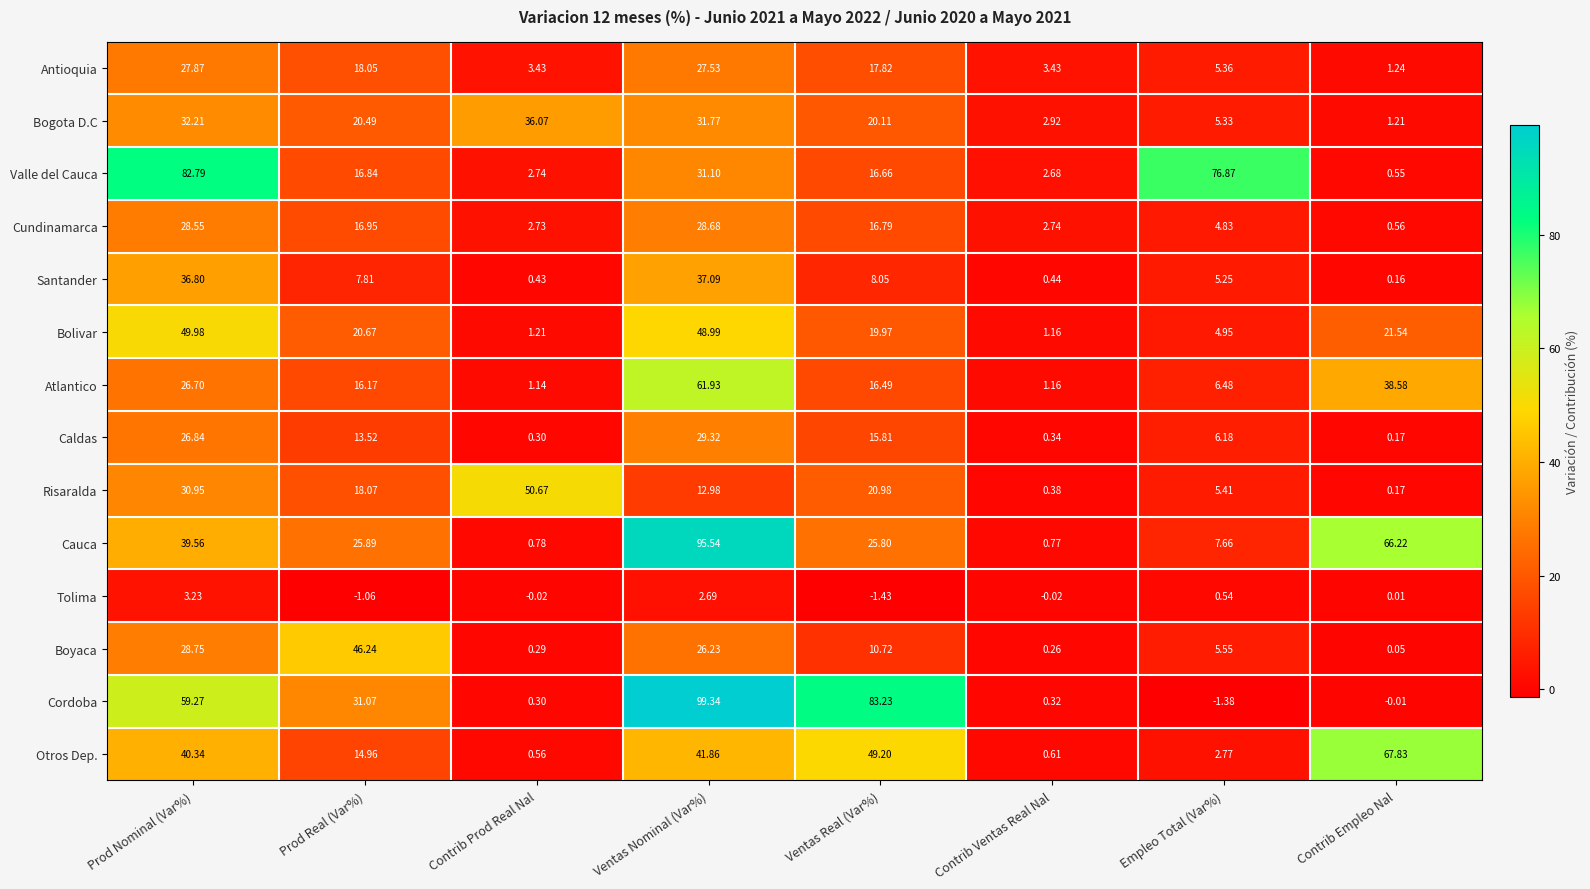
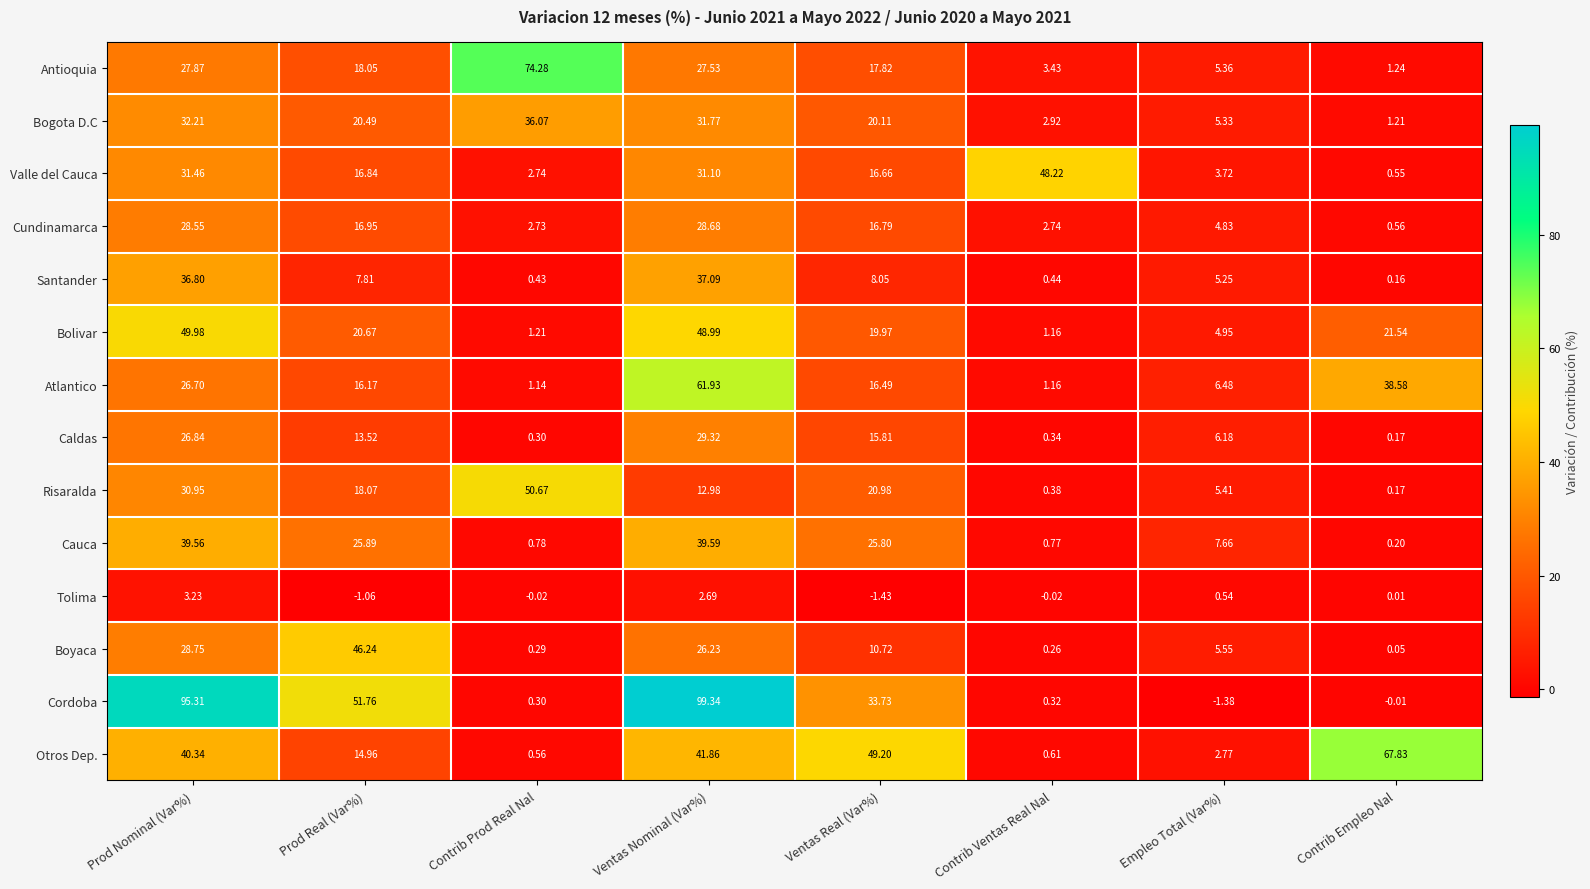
  {
    "Antioquia": {
      "Prod Nominal (Var%)": 27.87,
      "Prod Real (Var%)": 18.05,
-     "Contrib Prod Real Nal": 3.43,
+     "Contrib Prod Real Nal": 74.28,
      "Ventas Nominal (Var%)": 27.53,
      "Ventas Real (Var%)": 17.82,
      "Contrib Ventas Real Nal": 3.43,
      "Empleo Total (Var%)": 5.36,
      "Contrib Empleo Nal": 1.24
    },
    "Bogota D.C": {
      "Prod Nominal (Var%)": 32.21,
      "Prod Real (Var%)": 20.49,
      "Contrib Prod Real Nal": 36.07,
      "Ventas Nominal (Var%)": 31.77,
      "Ventas Real (Var%)": 20.11,
      "Contrib Ventas Real Nal": 2.92,
      "Empleo Total (Var%)": 5.33,
      "Contrib Empleo Nal": 1.21
    },
    "Valle del Cauca": {
-     "Prod Nominal (Var%)": 82.79,
+     "Prod Nominal (Var%)": 31.46,
      "Prod Real (Var%)": 16.84,
      "Contrib Prod Real Nal": 2.74,
      "Ventas Nominal (Var%)": 31.10,
      "Ventas Real (Var%)": 16.66,
-     "Contrib Ventas Real Nal": 2.68,
-     "Empleo Total (Var%)": 76.87,
+     "Contrib Ventas Real Nal": 48.22,
+     "Empleo Total (Var%)": 3.72,
      "Contrib Empleo Nal": 0.55
    },
    "Cundinamarca": {
      "Prod Nominal (Var%)": 28.55,
      "Prod Real (Var%)": 16.95,
      "Contrib Prod Real Nal": 2.73,
      "Ventas Nominal (Var%)": 28.68,
      "Ventas Real (Var%)": 16.79,
      "Contrib Ventas Real Nal": 2.74,
      "Empleo Total (Var%)": 4.83,
      "Contrib Empleo Nal": 0.56
    },
    "Santander": {
      "Prod Nominal (Var%)": 36.80,
      "Prod Real (Var%)": 7.81,
      "Contrib Prod Real Nal": 0.43,
      "Ventas Nominal (Var%)": 37.09,
      "Ventas Real (Var%)": 8.05,
      "Contrib Ventas Real Nal": 0.44,
      "Empleo Total (Var%)": 5.25,
      "Contrib Empleo Nal": 0.16
    },
    "Bolivar": {
      "Prod Nominal (Var%)": 49.98,
      "Prod Real (Var%)": 20.67,
      "Contrib Prod Real Nal": 1.21,
      "Ventas Nominal (Var%)": 48.99,
      "Ventas Real (Var%)": 19.97,
      "Contrib Ventas Real Nal": 1.16,
      "Empleo Total (Var%)": 4.95,
      "Contrib Empleo Nal": 21.54
    },
    "Atlantico": {
      "Prod Nominal (Var%)": 26.70,
      "Prod Real (Var%)": 16.17,
      "Contrib Prod Real Nal": 1.14,
      "Ventas Nominal (Var%)": 61.93,
      "Ventas Real (Var%)": 16.49,
      "Contrib Ventas Real Nal": 1.16,
      "Empleo Total (Var%)": 6.48,
      "Contrib Empleo Nal": 38.58
    },
    "Caldas": {
      "Prod Nominal (Var%)": 26.84,
      "Prod Real (Var%)": 13.52,
      "Contrib Prod Real Nal": 0.30,
      "Ventas Nominal (Var%)": 29.32,
      "Ventas Real (Var%)": 15.81,
      "Contrib Ventas Real Nal": 0.34,
      "Empleo Total (Var%)": 6.18,
      "Contrib Empleo Nal": 0.17
    },
    "Risaralda": {
      "Prod Nominal (Var%)": 30.95,
      "Prod Real (Var%)": 18.07,
      "Contrib Prod Real Nal": 50.67,
      "Ventas Nominal (Var%)": 12.98,
      "Ventas Real (Var%)": 20.98,
      "Contrib Ventas Real Nal": 0.38,
      "Empleo Total (Var%)": 5.41,
      "Contrib Empleo Nal": 0.17
    },
    "Cauca": {
      "Prod Nominal (Var%)": 39.56,
      "Prod Real (Var%)": 25.89,
      "Contrib Prod Real Nal": 0.78,
-     "Ventas Nominal (Var%)": 95.54,
+     "Ventas Nominal (Var%)": 39.59,
      "Ventas Real (Var%)": 25.80,
      "Contrib Ventas Real Nal": 0.77,
      "Empleo Total (Var%)": 7.66,
-     "Contrib Empleo Nal": 66.22
+     "Contrib Empleo Nal": 0.20
    },
    "Tolima": {
      "Prod Nominal (Var%)": 3.23,
      "Prod Real (Var%)": -1.06,
      "Contrib Prod Real Nal": -0.02,
      "Ventas Nominal (Var%)": 2.69,
      "Ventas Real (Var%)": -1.43,
      "Contrib Ventas Real Nal": -0.02,
      "Empleo Total (Var%)": 0.54,
      "Contrib Empleo Nal": 0.01
    },
    "Boyaca": {
      "Prod Nominal (Var%)": 28.75,
      "Prod Real (Var%)": 46.24,
      "Contrib Prod Real Nal": 0.29,
      "Ventas Nominal (Var%)": 26.23,
      "Ventas Real (Var%)": 10.72,
      "Contrib Ventas Real Nal": 0.26,
      "Empleo Total (Var%)": 5.55,
      "Contrib Empleo Nal": 0.05
    },
    "Cordoba": {
-     "Prod Nominal (Var%)": 59.27,
-     "Prod Real (Var%)": 31.07,
+     "Prod Nominal (Var%)": 95.31,
+     "Prod Real (Var%)": 51.76,
      "Contrib Prod Real Nal": 0.30,
      "Ventas Nominal (Var%)": 99.34,
-     "Ventas Real (Var%)": 83.23,
+     "Ventas Real (Var%)": 33.73,
      "Contrib Ventas Real Nal": 0.32,
      "Empleo Total (Var%)": -1.38,
      "Contrib Empleo Nal": -0.01
    },
    "Otros Dep.": {
      "Prod Nominal (Var%)": 40.34,
      "Prod Real (Var%)": 14.96,
      "Contrib Prod Real Nal": 0.56,
      "Ventas Nominal (Var%)": 41.86,
      "Ventas Real (Var%)": 49.20,
      "Contrib Ventas Real Nal": 0.61,
      "Empleo Total (Var%)": 2.77,
      "Contrib Empleo Nal": 67.83
    }
  }
